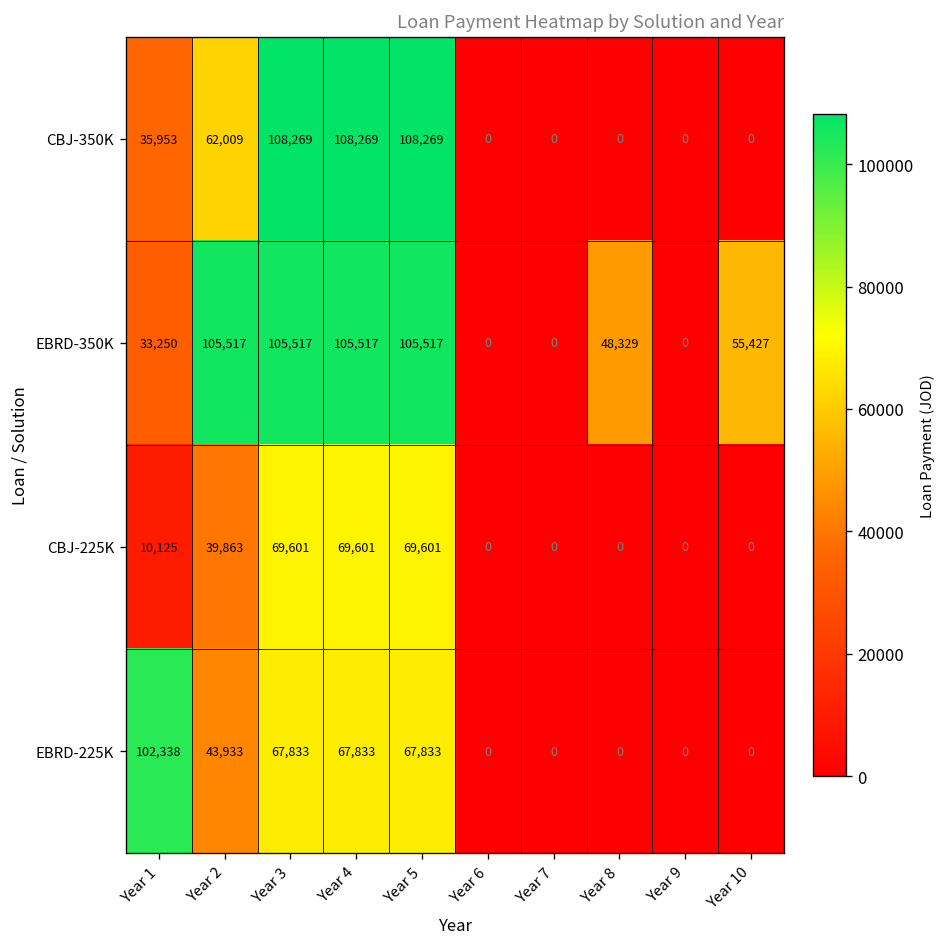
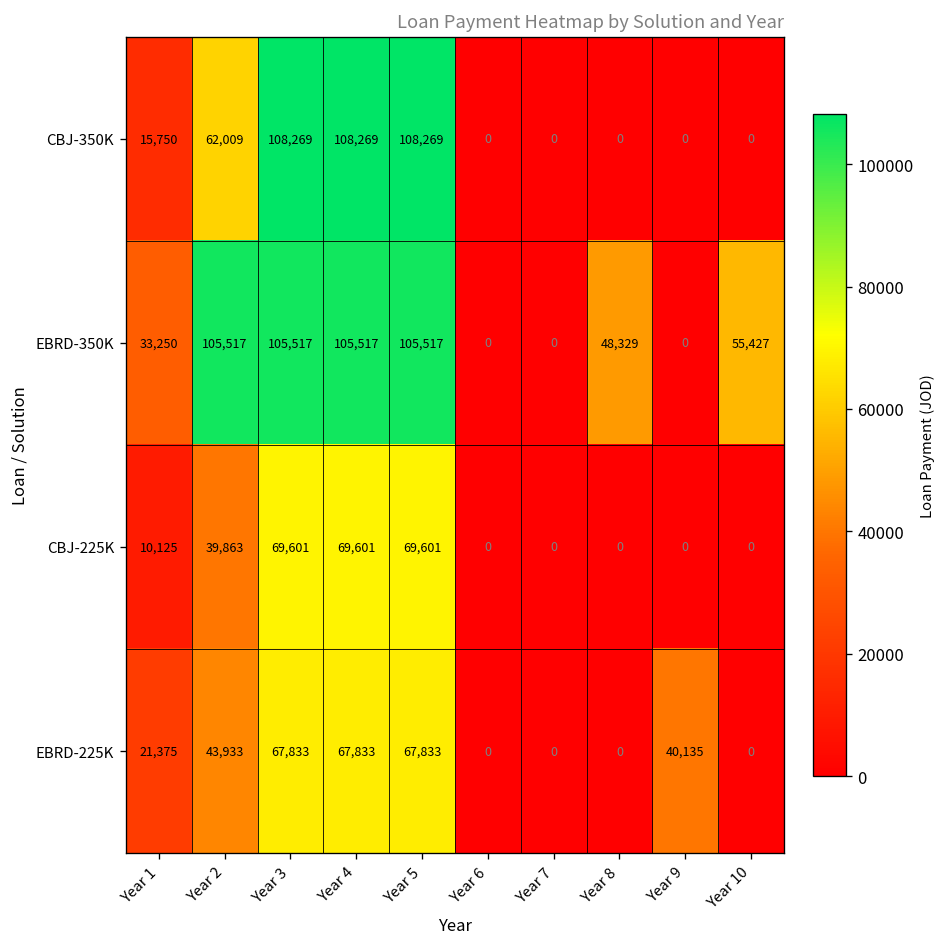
  {
    "CBJ-350K": {
-     "Year 1": "35,953",
+     "Year 1": "15,750",
      "Year 2": "62,009",
      "Year 3": "108,269",
      "Year 4": "108,269",
      "Year 5": "108,269",
      "Year 6": "0",
      "Year 7": "0",
      "Year 8": "0",
      "Year 9": "0",
      "Year 10": "0"
    },
    "EBRD-350K": {
      "Year 1": "33,250",
      "Year 2": "105,517",
      "Year 3": "105,517",
      "Year 4": "105,517",
      "Year 5": "105,517",
      "Year 6": "0",
      "Year 7": "0",
      "Year 8": "48,329",
      "Year 9": "0",
      "Year 10": "55,427"
    },
    "CBJ-225K": {
      "Year 1": "10,125",
      "Year 2": "39,863",
      "Year 3": "69,601",
      "Year 4": "69,601",
      "Year 5": "69,601",
      "Year 6": "0",
      "Year 7": "0",
      "Year 8": "0",
      "Year 9": "0",
      "Year 10": "0"
    },
    "EBRD-225K": {
-     "Year 1": "102,338",
+     "Year 1": "21,375",
      "Year 2": "43,933",
      "Year 3": "67,833",
      "Year 4": "67,833",
      "Year 5": "67,833",
      "Year 6": "0",
      "Year 7": "0",
      "Year 8": "0",
-     "Year 9": "0",
+     "Year 9": "40,135",
      "Year 10": "0"
    }
  }
